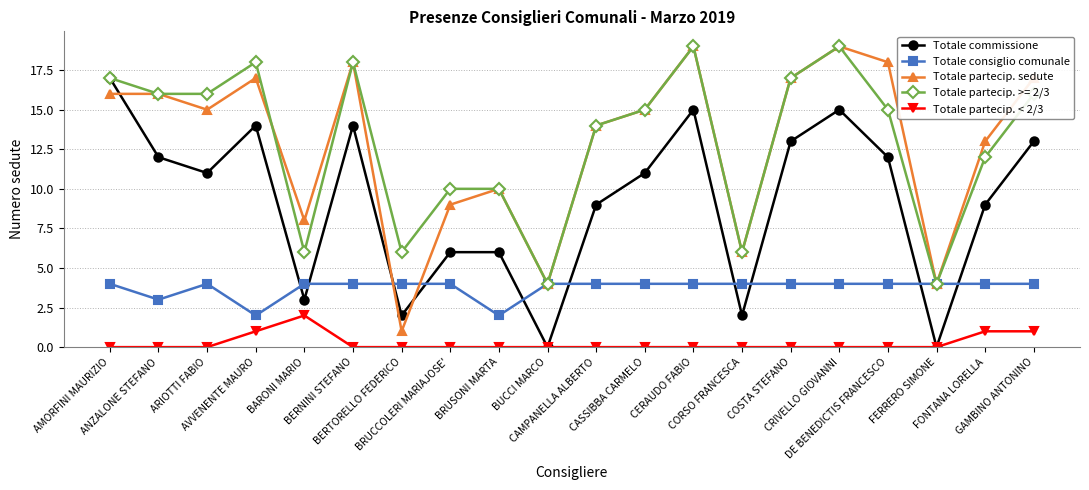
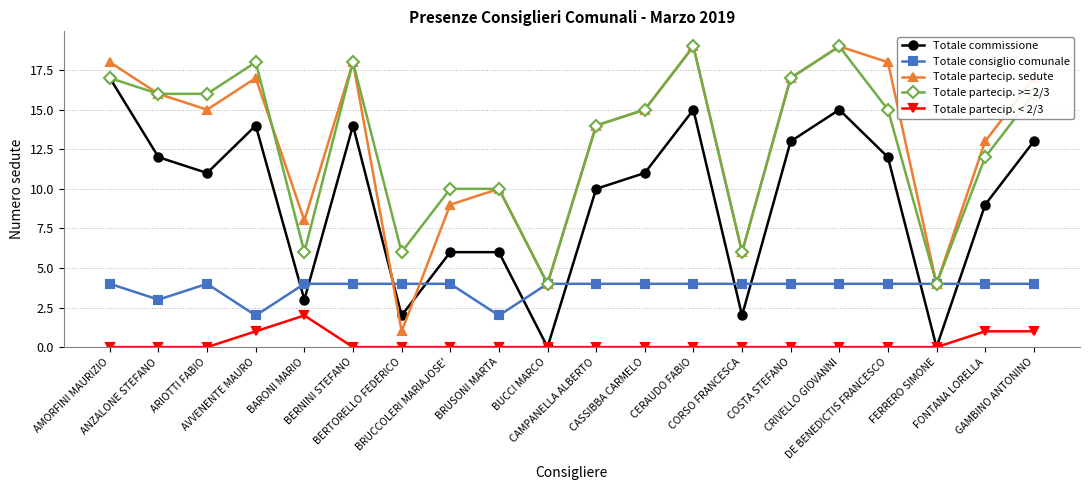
  {
    "Totale commissione": {
      "ANZALONE STEFANO": 12,
      "ARIOTTI FABIO": 11,
      "AVVENENTE MAURO": 14,
      "BARONI MARIO": 3,
      "BERNINI STEFANO": 14,
      "BERTORELLO FEDERICO": 2,
      "BRUCCOLERI MARIAJOSE'": 6,
      "BRUSONI MARTA": 6,
-     "CAMPANELLA ALBERTO": 9,
+     "CAMPANELLA ALBERTO": 10,
      "CASSIBBA CARMELO": 11,
      "CERAUDO FABIO": 15,
      "CORSO FRANCESCA": 2,
      "COSTA STEFANO": 13,
      "CRIVELLO GIOVANNI": 15,
      "DE BENEDICTIS FRANCESCO": 12,
      "FONTANA LORELLA": 9,
      "GAMBINO ANTONINO": 13
    },
    "Totale consiglio comunale": {
      "AMORFINI MAURIZIO": 4,
      "ANZALONE STEFANO": 3,
      "ARIOTTI FABIO": 4,
      "AVVENENTE MAURO": 2,
      "BARONI MARIO": 4,
      "BERNINI STEFANO": 4,
      "BERTORELLO FEDERICO": 4,
      "BRUCCOLERI MARIAJOSE'": 4,
      "BRUSONI MARTA": 2,
      "CAMPANELLA ALBERTO": 4,
      "CASSIBBA CARMELO": 4,
      "CERAUDO FABIO": 4,
      "CORSO FRANCESCA": 4,
      "COSTA STEFANO": 4,
      "CRIVELLO GIOVANNI": 4,
      "DE BENEDICTIS FRANCESCO": 4,
      "FONTANA LORELLA": 4,
      "GAMBINO ANTONINO": 4
    },
    "Totale partecip. sedute": {
-     "AMORFINI MAURIZIO": 16,
+     "AMORFINI MAURIZIO": 18,
      "ARIOTTI FABIO": 15,
      "AVVENENTE MAURO": 17,
      "BARONI MARIO": 8,
      "BERTORELLO FEDERICO": 1,
      "BRUCCOLERI MARIAJOSE'": 9,
      "DE BENEDICTIS FRANCESCO": 18,
      "FONTANA LORELLA": 13
    },
    "Totale partecip. >= 2/3": {
      "ARIOTTI FABIO": 16,
      "AVVENENTE MAURO": 18,
      "BARONI MARIO": 6,
      "BERTORELLO FEDERICO": 6,
      "BRUCCOLERI MARIAJOSE'": 10,
      "DE BENEDICTIS FRANCESCO": 15,
      "FONTANA LORELLA": 12
    },
    "Totale partecip. < 2/3": {
      "AMORFINI MAURIZIO": 0,
      "ANZALONE STEFANO": 0,
      "ARIOTTI FABIO": 0,
      "AVVENENTE MAURO": 1,
      "BARONI MARIO": 2,
      "BERNINI STEFANO": 0,
      "BERTORELLO FEDERICO": 0,
      "BRUCCOLERI MARIAJOSE'": 0,
      "BRUSONI MARTA": 0,
      "CAMPANELLA ALBERTO": 0,
      "CASSIBBA CARMELO": 0,
      "CERAUDO FABIO": 0,
      "CORSO FRANCESCA": 0,
      "COSTA STEFANO": 0,
      "CRIVELLO GIOVANNI": 0,
      "DE BENEDICTIS FRANCESCO": 0,
      "FONTANA LORELLA": 1,
      "GAMBINO ANTONINO": 1
    }
  }
